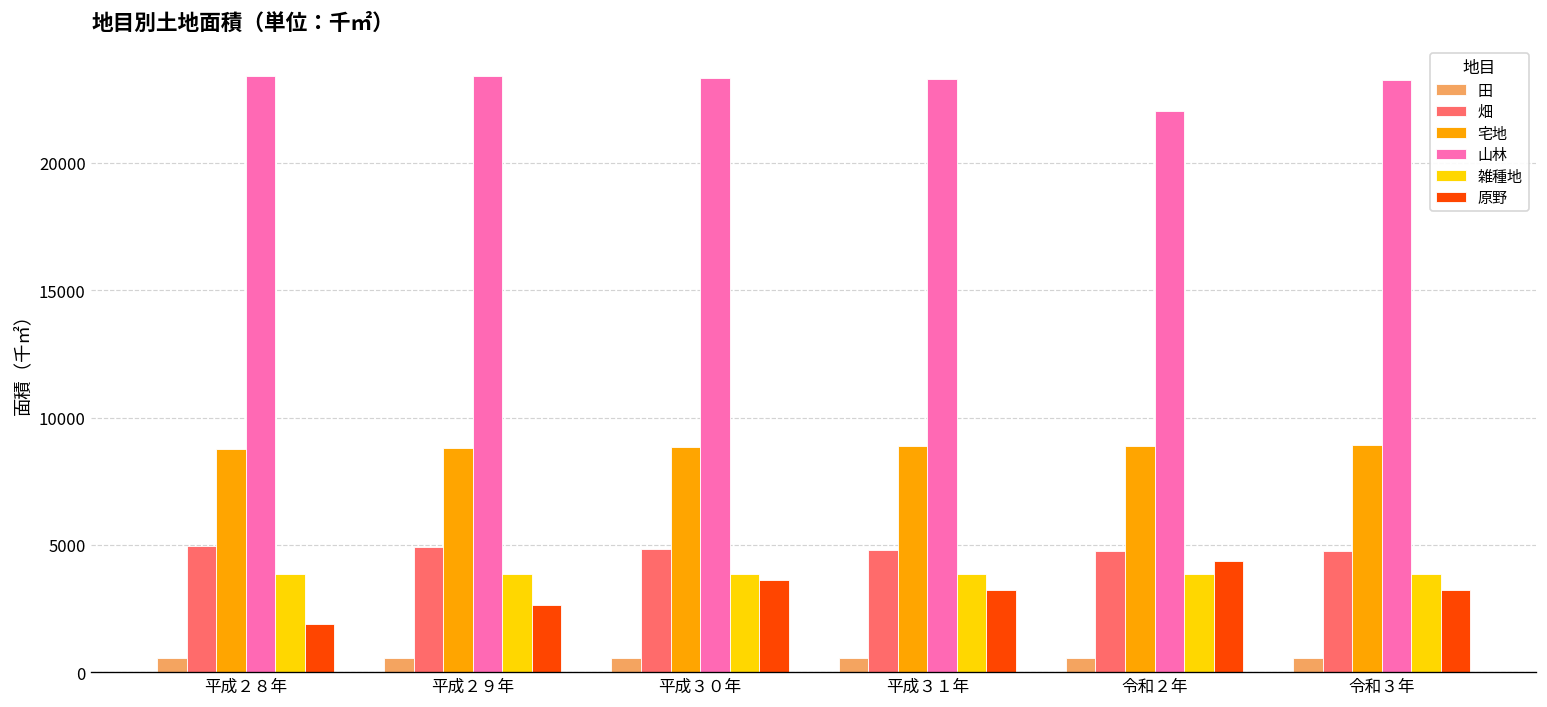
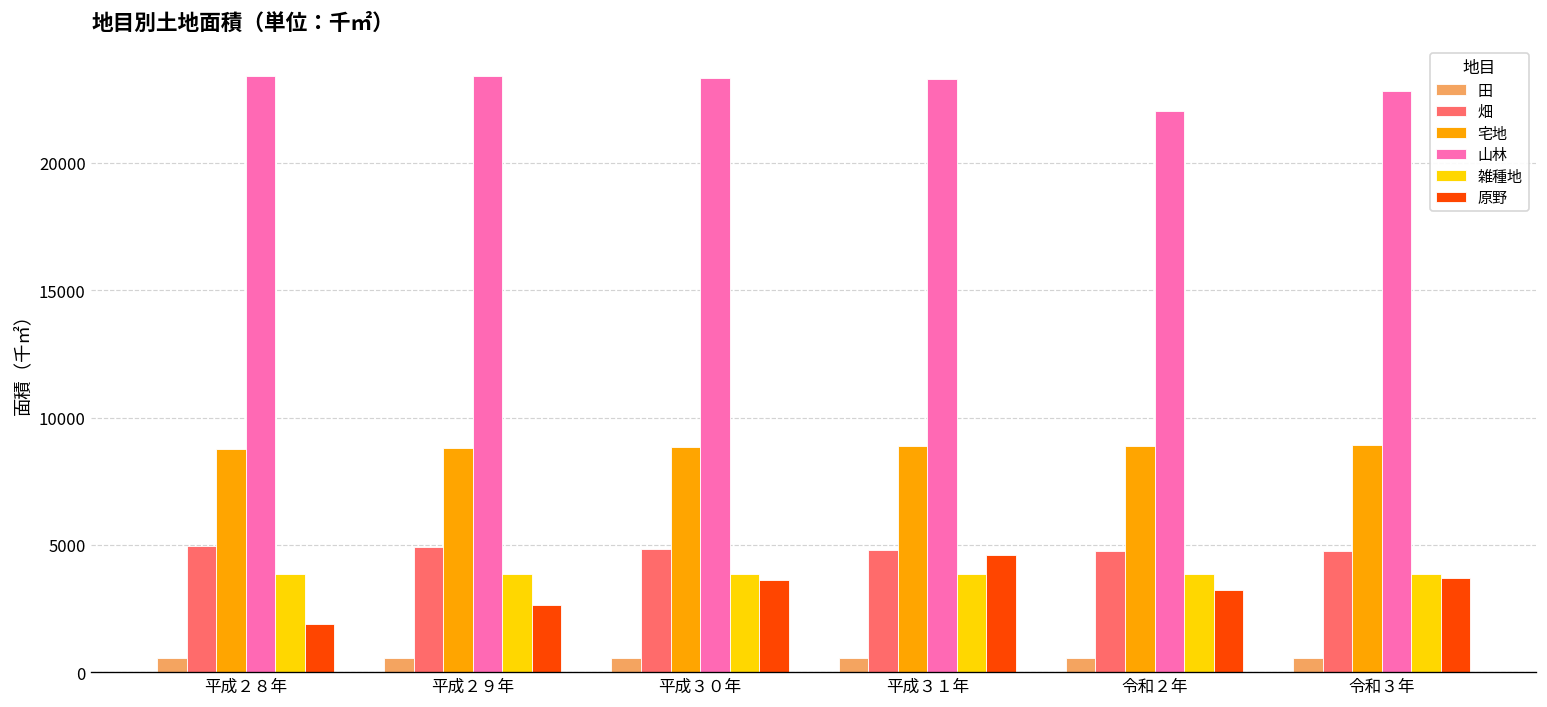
  {
    "山林": {
      "平成２８年": 23400,
      "平成２９年": 23400,
      "平成３０年": 23300,
      "平成３１年": 23300,
      "令和２年": 22000,
-     "令和３年": 23300
+     "令和３年": 22800
    },
    "原野": {
      "平成２８年": 1900,
      "平成２９年": 2600,
      "平成３０年": 3600,
-     "平成３１年": 3200,
-     "令和２年": 4400,
-     "令和３年": 3200
+     "平成３１年": 4600,
+     "令和２年": 3200,
+     "令和３年": 3700
    }
  }
